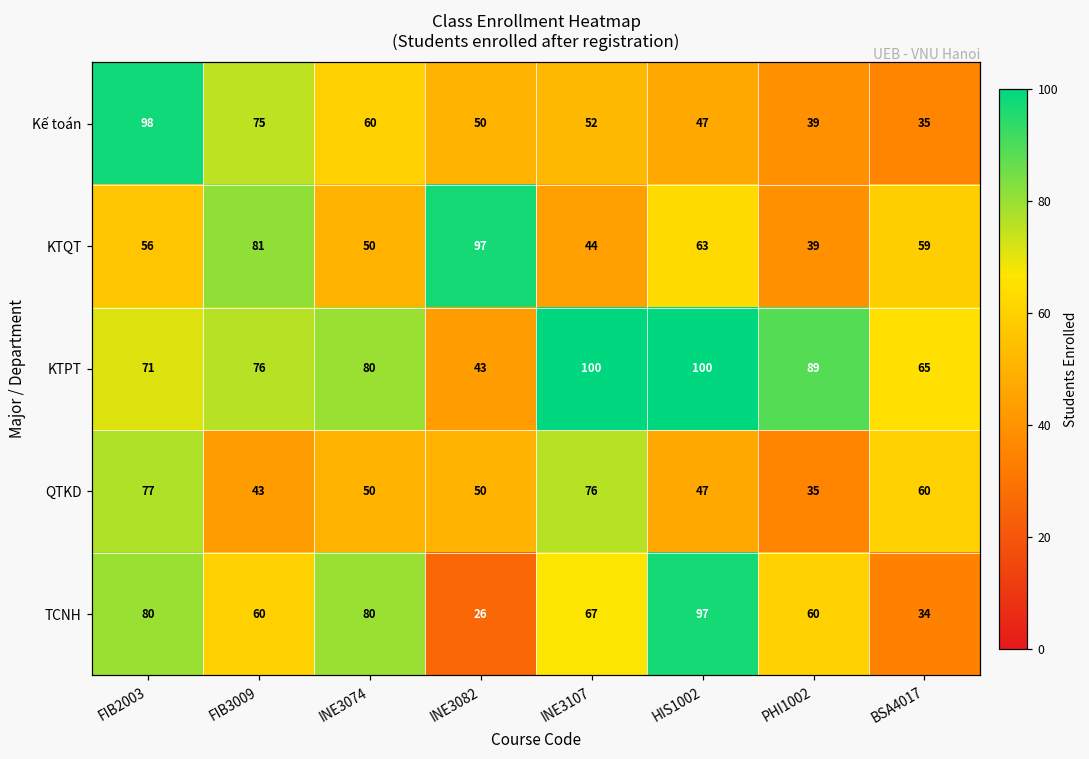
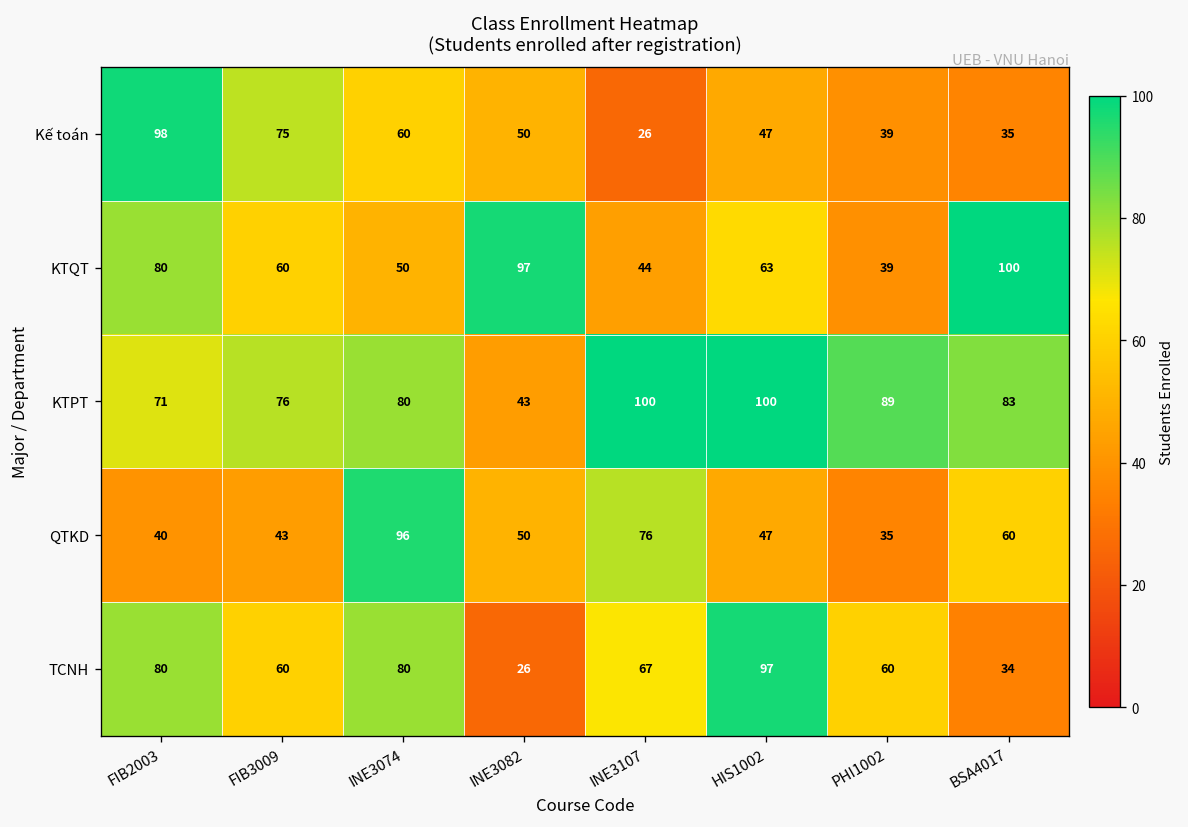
  {
    "Kế toán": {
      "FIB2003": 98,
      "FIB3009": 75,
      "INE3074": 60,
      "INE3082": 50,
-     "INE3107": 52,
+     "INE3107": 26,
      "HIS1002": 47,
      "PHI1002": 39,
      "BSA4017": 35
    },
    "KTQT": {
-     "FIB2003": 56,
-     "FIB3009": 81,
+     "FIB2003": 80,
+     "FIB3009": 60,
      "INE3074": 50,
      "INE3082": 97,
      "INE3107": 44,
      "HIS1002": 63,
      "PHI1002": 39,
-     "BSA4017": 59
+     "BSA4017": 100
    },
    "KTPT": {
      "FIB2003": 71,
      "FIB3009": 76,
      "INE3074": 80,
      "INE3082": 43,
      "INE3107": 100,
      "HIS1002": 100,
      "PHI1002": 89,
-     "BSA4017": 65
+     "BSA4017": 83
    },
    "QTKD": {
-     "FIB2003": 77,
+     "FIB2003": 40,
      "FIB3009": 43,
-     "INE3074": 50,
+     "INE3074": 96,
      "INE3082": 50,
      "INE3107": 76,
      "HIS1002": 47,
      "PHI1002": 35,
      "BSA4017": 60
    },
    "TCNH": {
      "FIB2003": 80,
      "FIB3009": 60,
      "INE3074": 80,
      "INE3082": 26,
      "INE3107": 67,
      "HIS1002": 97,
      "PHI1002": 60,
      "BSA4017": 34
    }
  }
